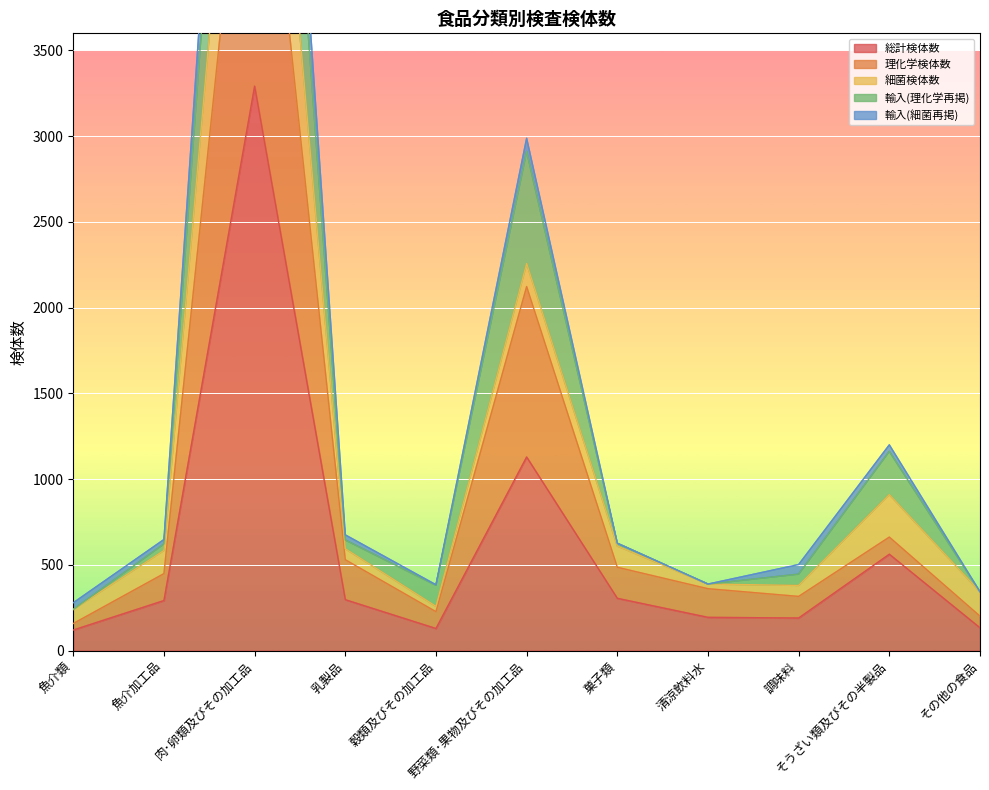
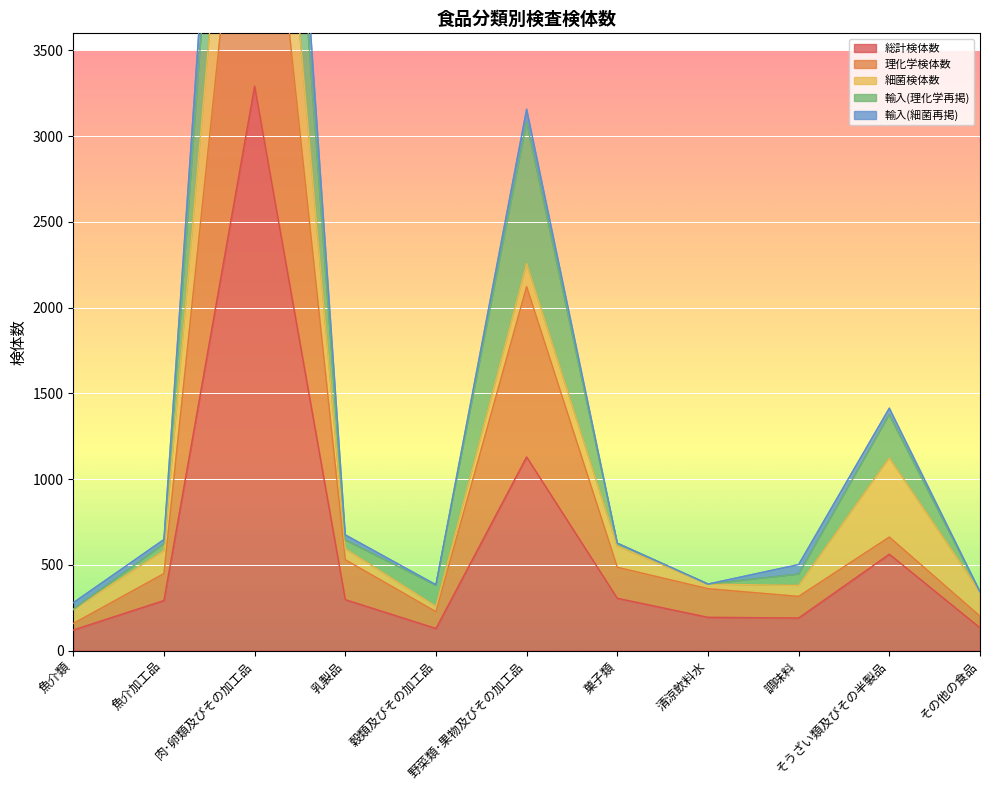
  {
    "細菌検体数": {
      "魚介加工品": 140,
      "乳製品": 60,
      "穀類及びその加工品": 30,
      "野菜類･果物及びその加工品": 140,
      "菓子類": 120,
      "調味料": 60,
-     "そうざい類及びその半製品": 250
+     "そうざい類及びその半製品": 460
    },
    "輸入(理化学再掲)": {
      "魚介加工品": 40,
      "乳製品": 50,
-     "野菜類･果物及びその加工品": 650,
+     "野菜類･果物及びその加工品": 820,
      "調味料": 70,
      "そうざい類及びその半製品": 250
    },
    "輸入(細菌再掲)": {
      "魚介類": 40,
      "魚介加工品": 30,
      "乳製品": 30,
      "野菜類･果物及びその加工品": 80,
      "調味料": 60,
      "そうざい類及びその半製品": 40
    }
  }
